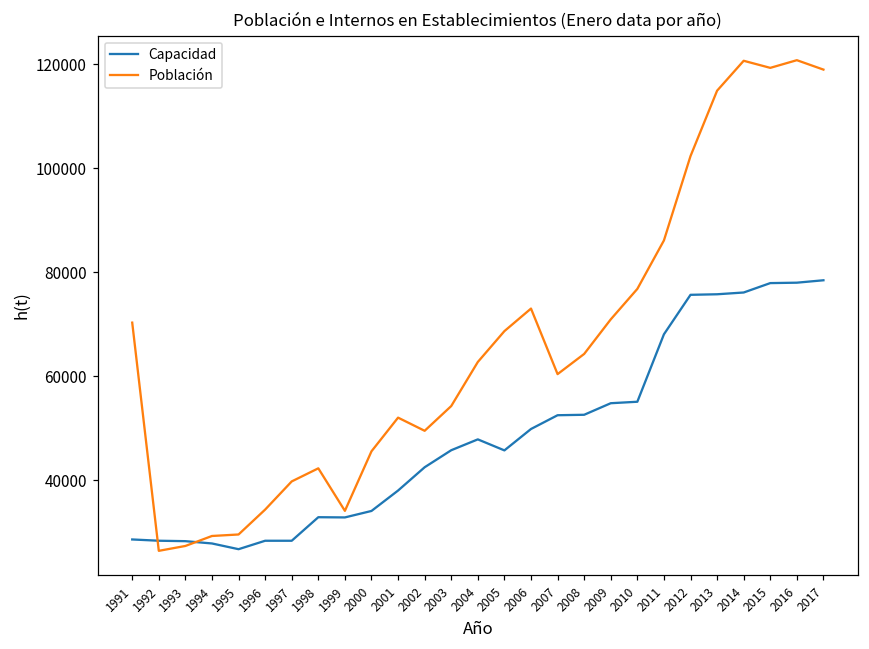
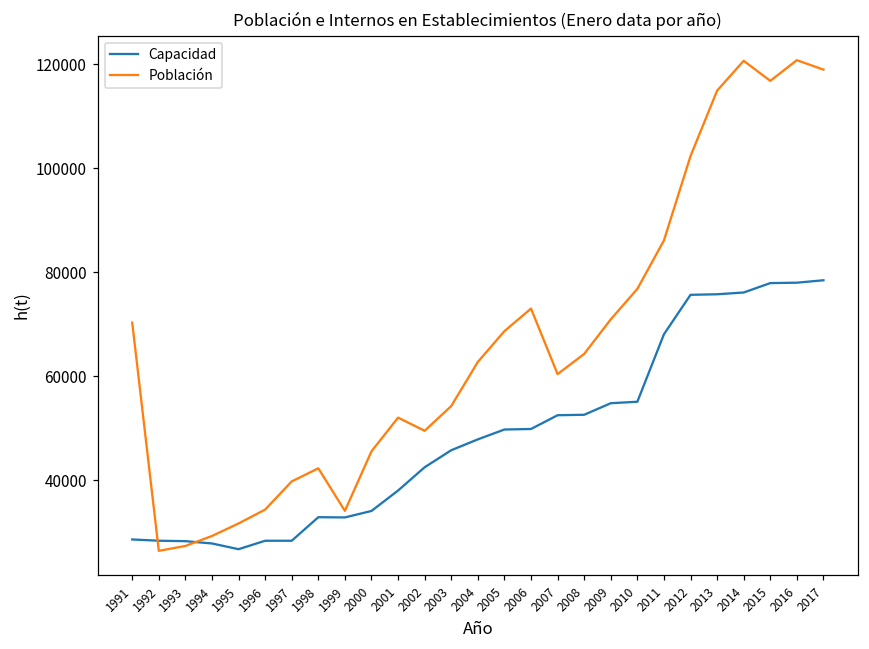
  {
    "Capacidad": {
      "1991": 29000,
      "1992": 28000,
      "1993": 28000,
      "1994": 28000,
      "1995": 27000,
      "1996": 28000,
      "1997": 28000,
      "1998": 33000,
      "1999": 33000,
      "2000": 34000,
      "2001": 38000,
      "2002": 42000,
      "2003": 46000,
      "2004": 48000,
-     "2005": 46000,
+     "2005": 50000,
      "2006": 50000,
      "2007": 52000,
      "2008": 53000,
      "2009": 55000,
      "2010": 55000,
      "2011": 68000,
      "2012": 76000,
      "2013": 76000,
      "2014": 76000,
      "2015": 78000,
      "2016": 78000,
      "2017": 78000
    },
    "Población": {
      "1991": 70000,
      "1992": 26000,
      "1993": 27000,
      "1994": 29000,
-     "1995": 30000,
+     "1995": 32000,
      "1996": 34000,
      "1997": 40000,
      "1998": 42000,
      "1999": 34000,
      "2000": 46000,
      "2001": 52000,
      "2002": 49000,
      "2003": 54000,
      "2004": 63000,
      "2005": 69000,
      "2006": 73000,
      "2007": 60000,
      "2008": 64000,
      "2009": 71000,
      "2010": 77000,
      "2011": 86000,
      "2012": 102000,
      "2013": 115000,
      "2014": 121000,
-     "2015": 119000,
+     "2015": 117000,
      "2016": 121000,
      "2017": 119000
    }
  }
